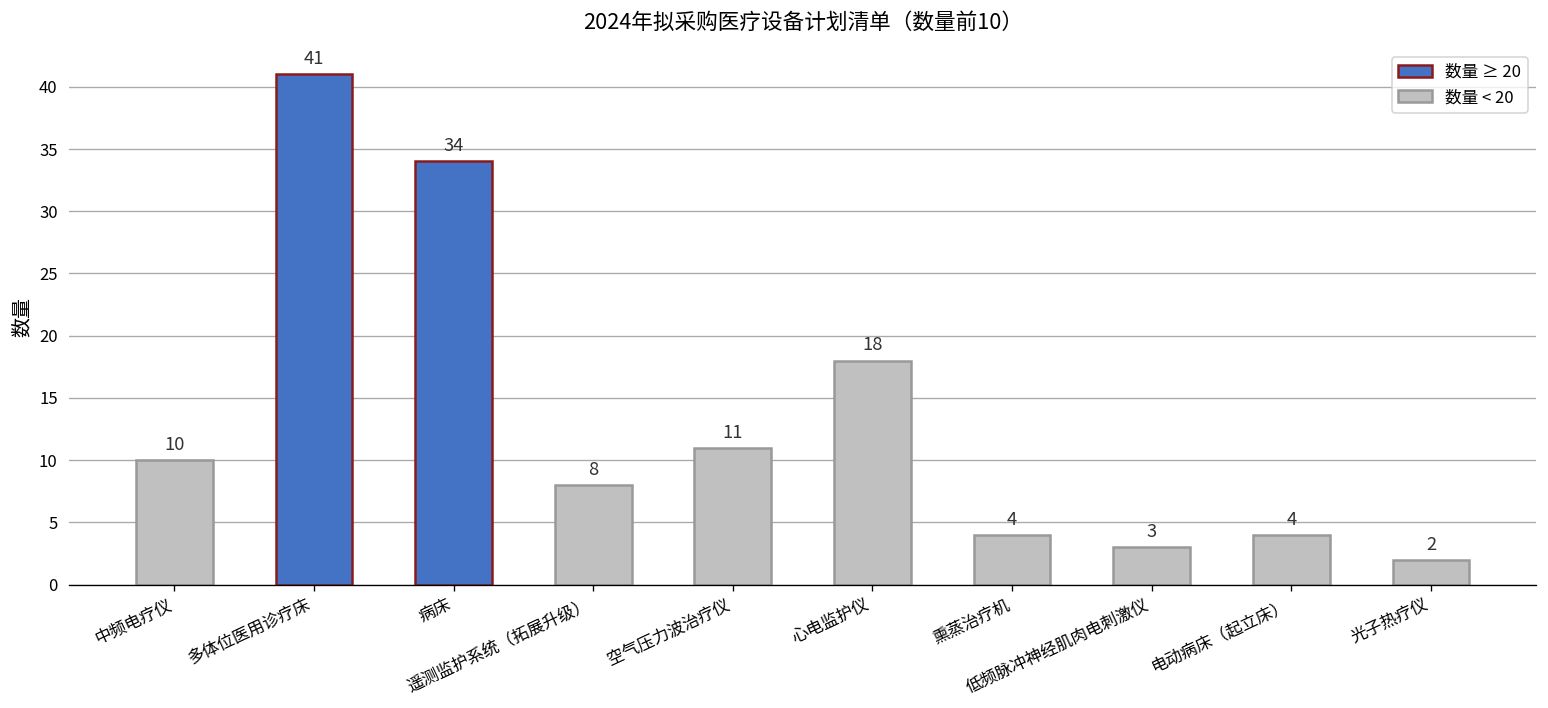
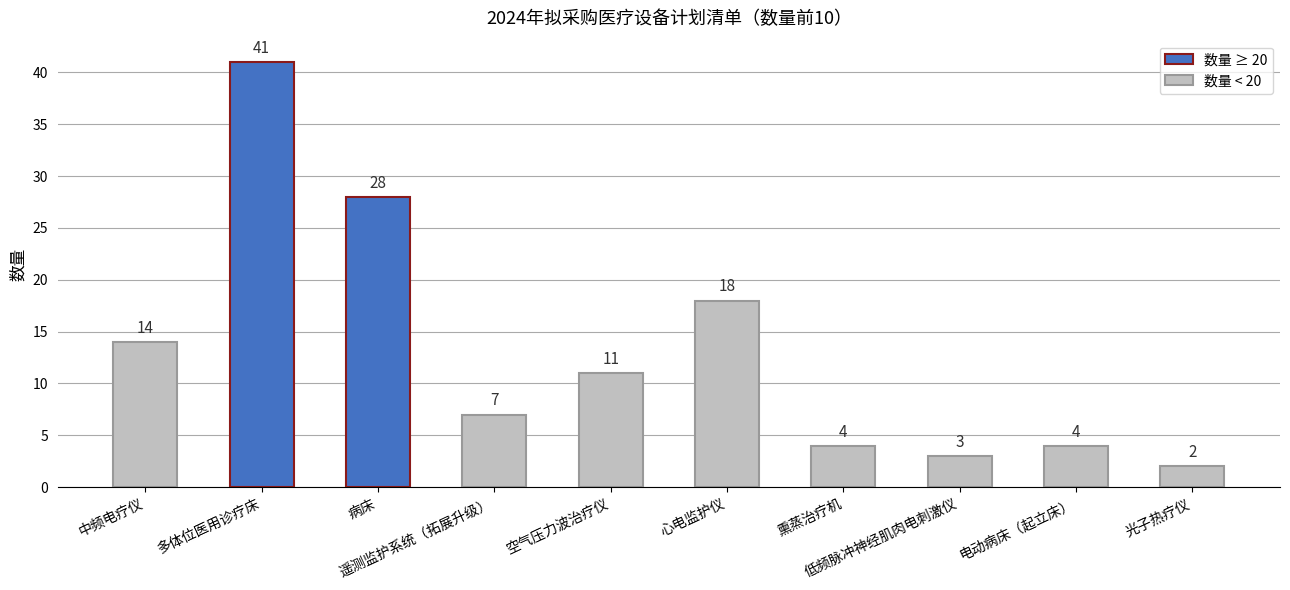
  {
-   "中频电疗仪": 10,
+   "中频电疗仪": 14,
    "多体位医用诊疗床": 41,
-   "病床": 34,
-   "遥测监护系统（拓展升级）": 8,
+   "病床": 28,
+   "遥测监护系统（拓展升级）": 7,
    "空气压力波治疗仪": 11,
    "心电监护仪": 18,
    "熏蒸治疗机": 4,
    "低频脉冲神经肌肉电刺激仪": 3,
    "电动病床（起立床）": 4,
    "光子热疗仪": 2
  }
